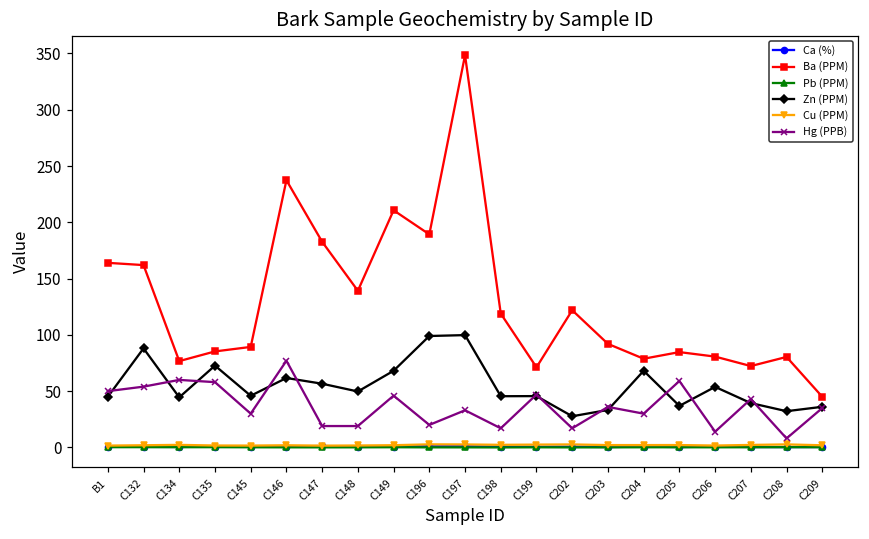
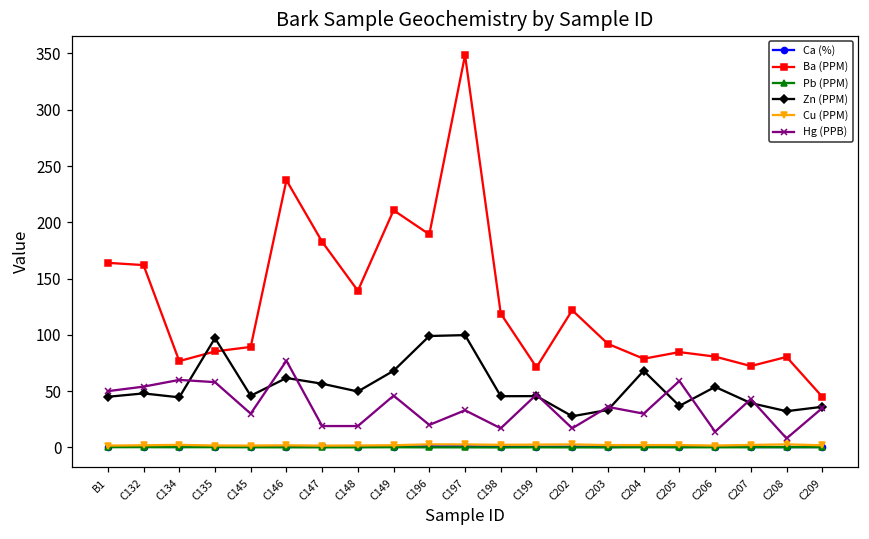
  {
    "Ba (PPM)": {
      "B1": 164,
      "C132": 162,
      "C134": 77,
      "C135": 85,
      "C145": 89,
      "C146": 237,
      "C147": 183,
      "C148": 139,
      "C149": 211,
      "C196": 189,
      "C197": 349,
      "C198": 119,
      "C199": 71,
      "C202": 122,
      "C203": 92,
      "C204": 79,
      "C205": 85,
      "C206": 81,
      "C207": 72,
      "C208": 80,
      "C209": 45
    },
    "Zn (PPM)": {
      "B1": 45,
-     "C132": 88,
+     "C132": 48,
      "C134": 45,
-     "C135": 73,
+     "C135": 97,
      "C145": 46,
      "C146": 62,
      "C147": 57,
      "C148": 50,
      "C149": 68,
      "C196": 99,
      "C197": 100,
      "C198": 46,
      "C202": 28,
      "C203": 33,
      "C204": 68,
      "C205": 37,
      "C206": 54,
      "C207": 39,
      "C208": 32
    },
    "Hg (PPB)": {
      "B1": 50,
      "C132": 54,
      "C134": 60,
      "C135": 58,
      "C145": 30,
      "C146": 77,
      "C147": 19,
      "C148": 19,
      "C149": 46,
      "C196": 20,
      "C197": 33,
      "C198": 17,
      "C202": 17,
      "C203": 36,
      "C204": 30,
      "C205": 59,
      "C206": 14,
      "C207": 43,
      "C208": 8
    }
  }
